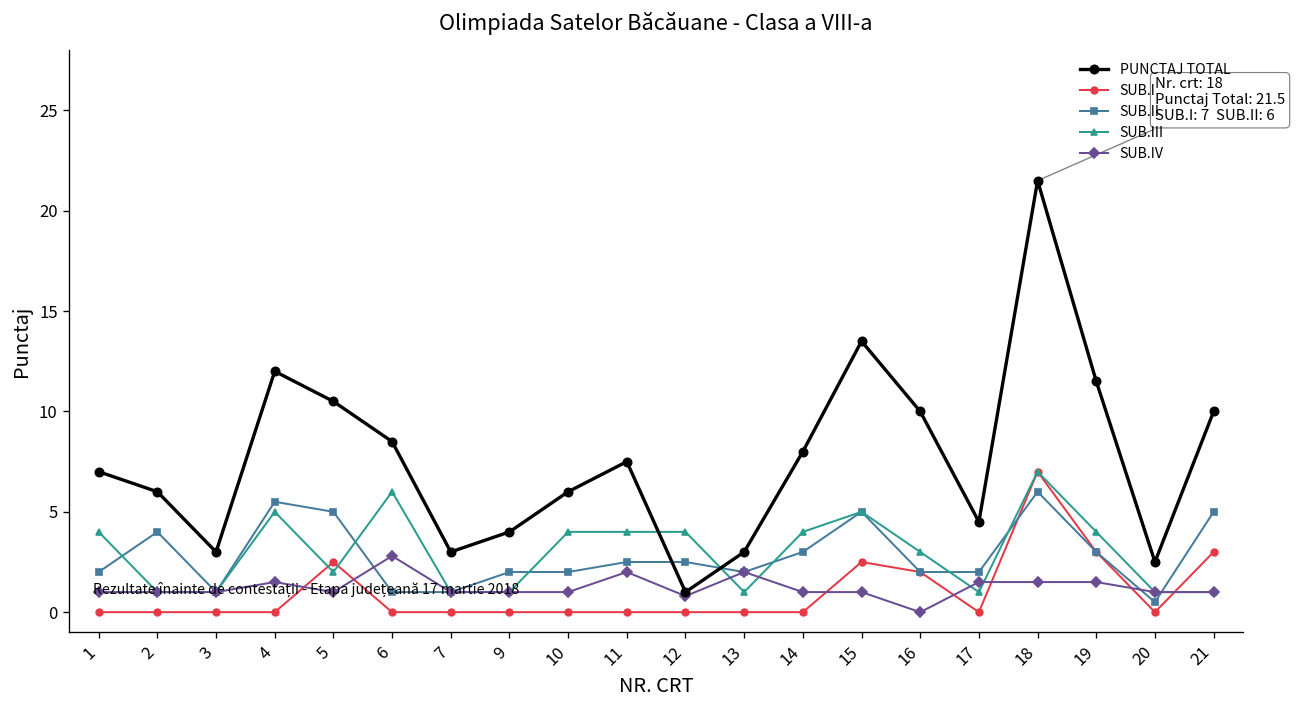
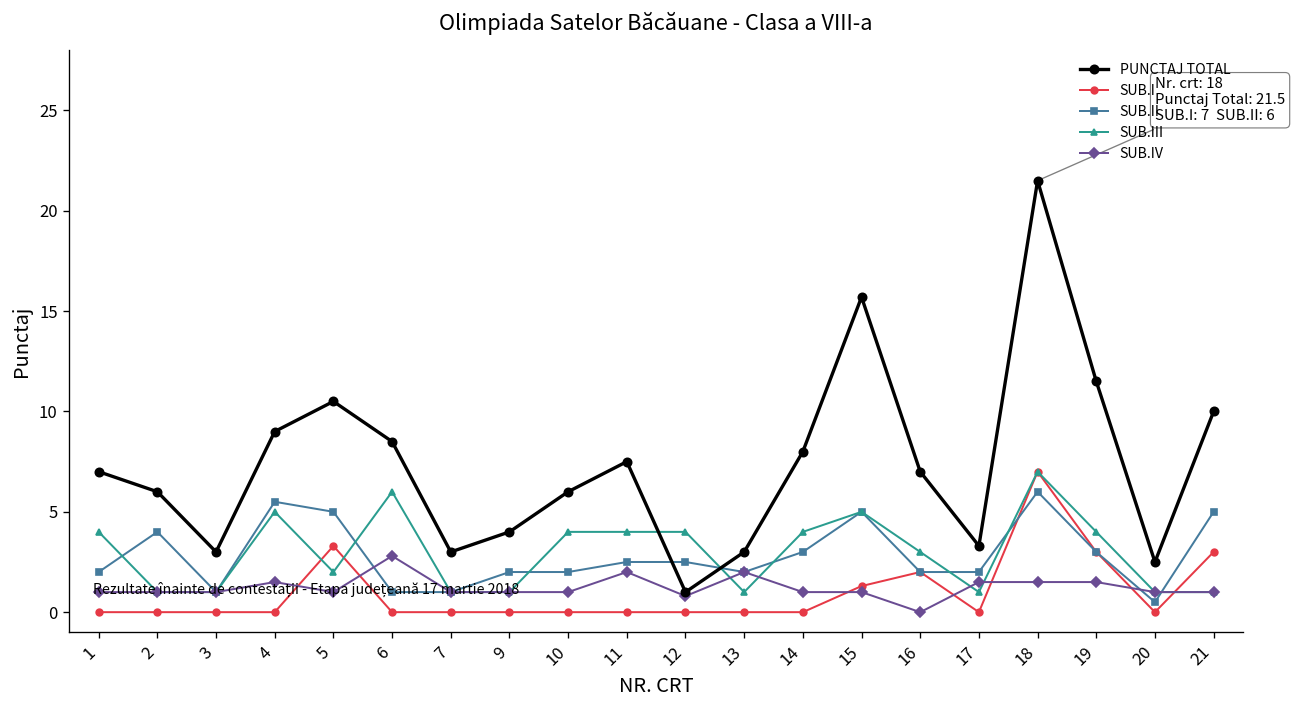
  {
    "PUNCTAJ TOTAL": {
      "1": 7.0,
      "2": 6.0,
      "3": 3.0,
-     "4": 12,
+     "4": 9,
      "5": 10.5,
      "6": 8.5,
      "7": 3.0,
      "9": 4.0,
      "10": 6.0,
      "11": 7.5,
      "12": 1.0,
      "13": 3.0,
      "14": 8.0,
-     "15": 13.5,
-     "16": 10,
-     "17": 4.5,
+     "15": 15.7,
+     "16": 7,
+     "17": 3.3,
      "19": 11.5,
      "20": 2.5,
      "21": 10.0
    },
    "SUB.I": {
      "1": 0.0,
      "2": 0.0,
      "3": 0.0,
      "4": 0.0,
-     "5": 2.5,
+     "5": 3.3,
      "6": 0.0,
      "7": 0.0,
      "9": 0.0,
      "10": 0.0,
      "11": 0.0,
      "12": 0.0,
      "13": 0.0,
      "14": 0.0,
-     "15": 2.5,
+     "15": 1.3,
      "17": 0.0,
      "20": 0.0,
      "21": 3.0
    },
    "SUB.IV": {
      "6": 2.8,
      "10": 1.0,
      "11": 2.0,
      "12": 0.8,
      "14": 1.0,
      "15": 1.0,
      "16": 0.0,
      "17": 1.5,
      "18": 1.5,
      "19": 1.5
    }
  }
